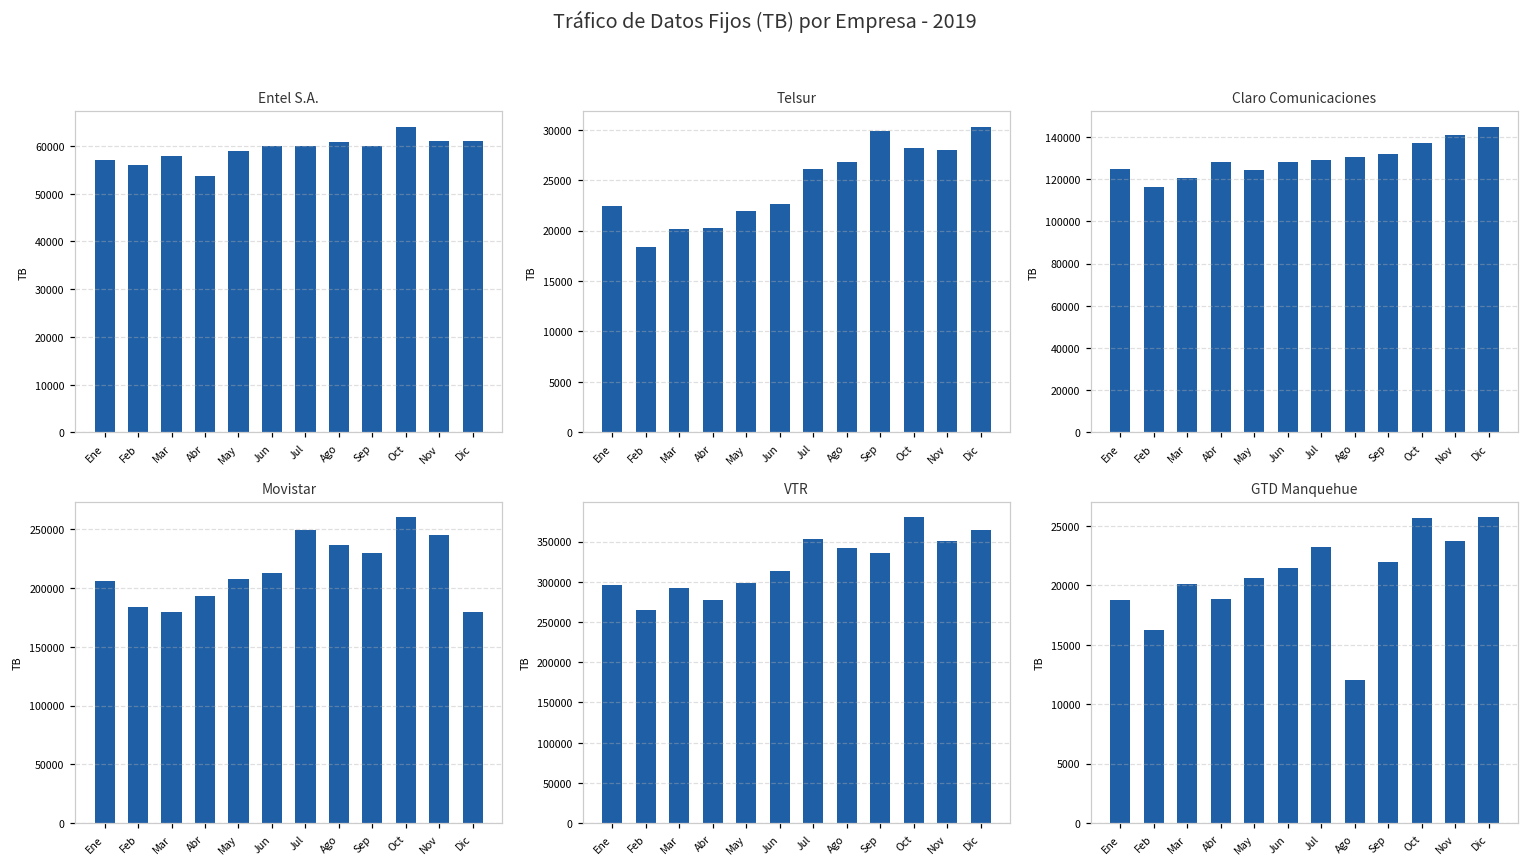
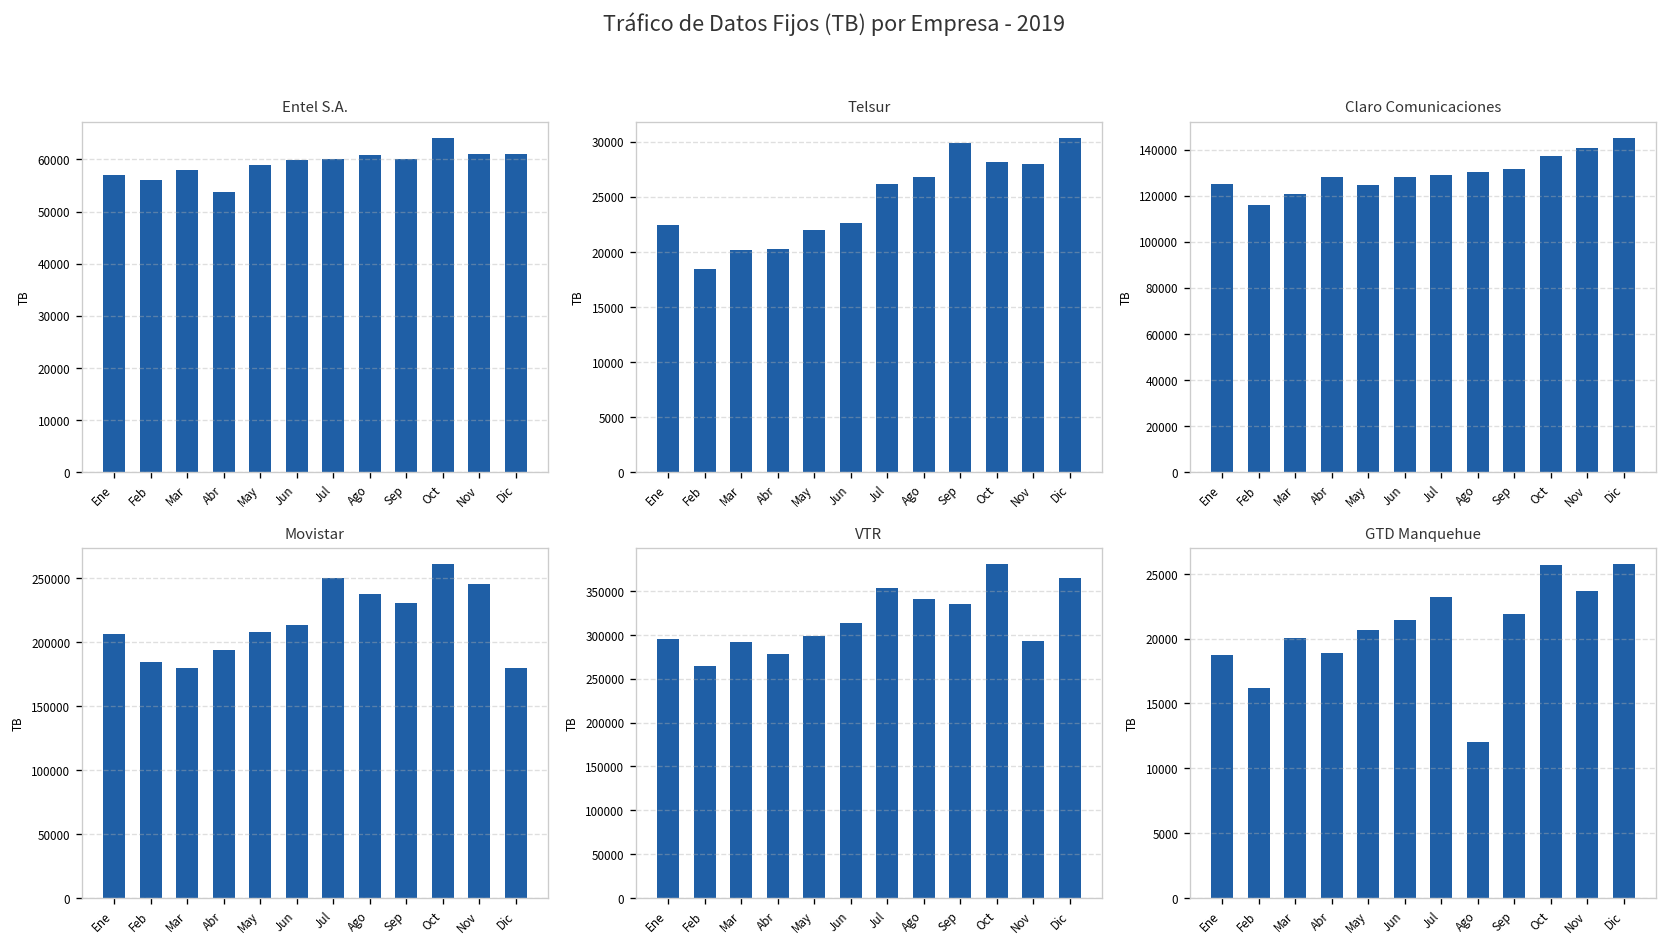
  {
    "Entel S.A.": {
      "Ene": 57000,
      "Feb": 56000,
      "Mar": 58000,
      "Abr": 54000,
      "May": 59000,
      "Jun": 60000,
      "Jul": 60000,
      "Ago": 61000,
      "Sep": 60000,
      "Oct": 64000,
      "Nov": 61000,
      "Dic": 61000
    },
    "Telsur": {
      "Ene": 22000,
      "Feb": 18000,
      "Mar": 20000,
      "Abr": 20000,
      "May": 22000,
      "Jun": 23000,
      "Jul": 26000,
      "Ago": 27000,
      "Sep": 30000,
      "Oct": 28000,
      "Nov": 28000,
      "Dic": 30000
    },
    "Claro Comunicaciones": {
      "Ene": 125000,
      "Feb": 116000,
      "Mar": 121000,
      "Abr": 128000,
      "May": 124000,
      "Jun": 128000,
      "Jul": 129000,
      "Ago": 130000,
      "Sep": 132000,
      "Oct": 137000,
      "Nov": 141000,
      "Dic": 145000
    },
    "Movistar": {
      "Ene": 206000,
      "Feb": 184000,
      "Mar": 179000,
      "Abr": 193000,
      "May": 208000,
      "Jun": 213000,
      "Jul": 250000,
      "Ago": 237000,
      "Sep": 230000,
      "Oct": 260000,
      "Nov": 245000,
      "Dic": 180000
    },
    "VTR": {
      "Ene": 300000,
      "Feb": 260000,
      "Mar": 290000,
      "Abr": 280000,
      "May": 300000,
      "Jun": 310000,
      "Jul": 350000,
      "Ago": 340000,
      "Sep": 340000,
      "Oct": 380000,
-     "Nov": 350000,
+     "Nov": 290000,
      "Dic": 360000
    },
    "GTD Manquehue": {
      "Ene": 18800,
      "Feb": 16200,
      "Mar": 20100,
      "Abr": 18900,
      "May": 20600,
      "Jun": 21400,
      "Jul": 23200,
      "Ago": 12000,
      "Sep": 21900,
      "Oct": 25700,
      "Nov": 23700,
      "Dic": 25700
    }
  }
